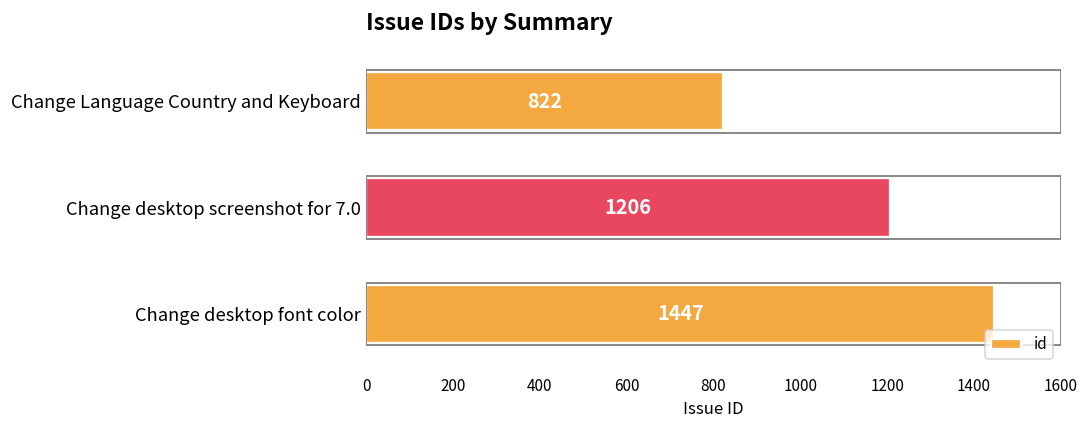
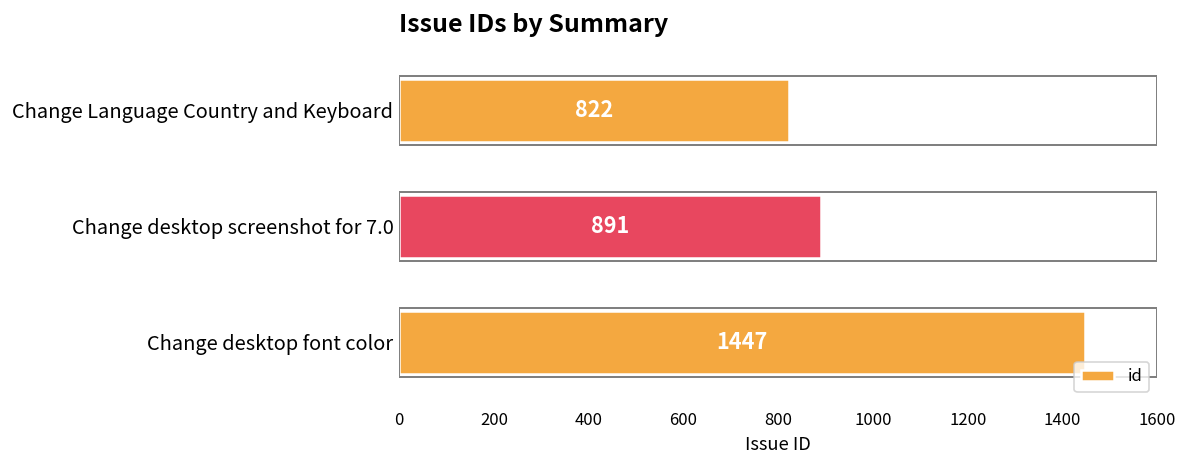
  {
    "Change Language Country and Keyboard": 822,
-   "Change desktop screenshot for 7.0": 1206,
+   "Change desktop screenshot for 7.0": 891,
    "Change desktop font color": 1447
  }
